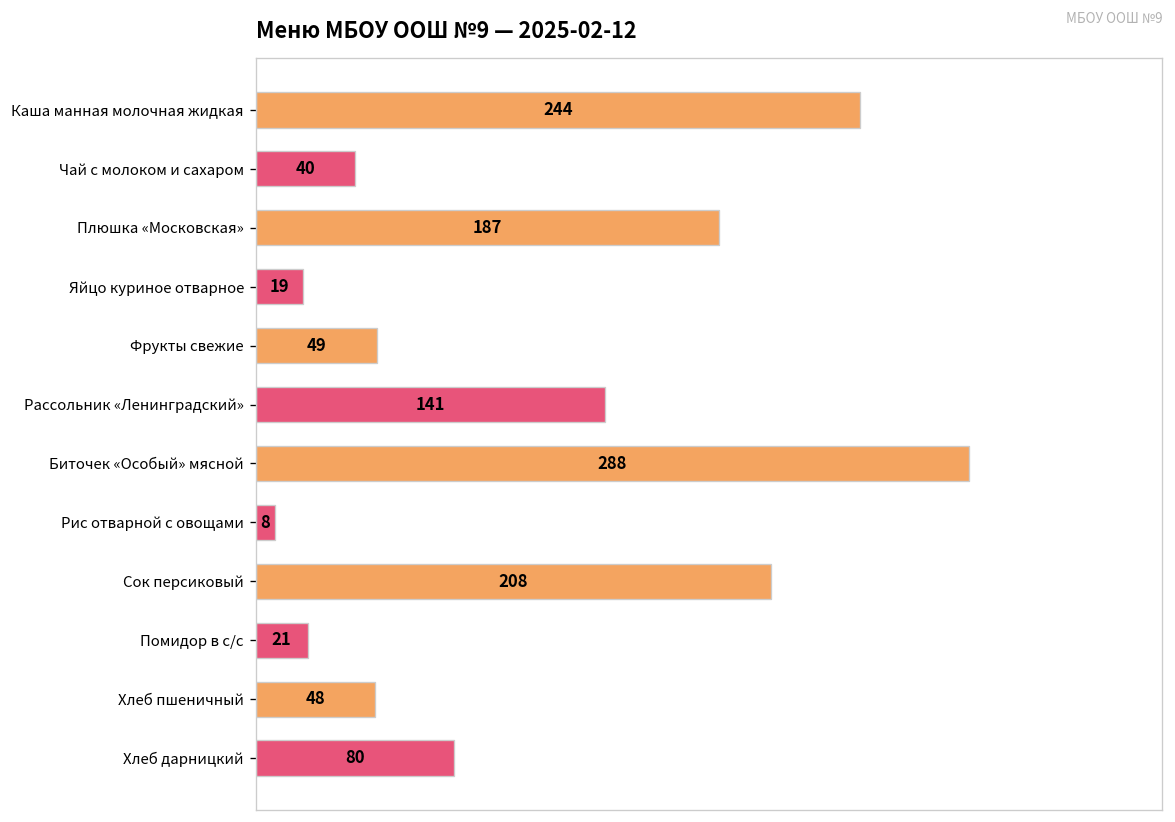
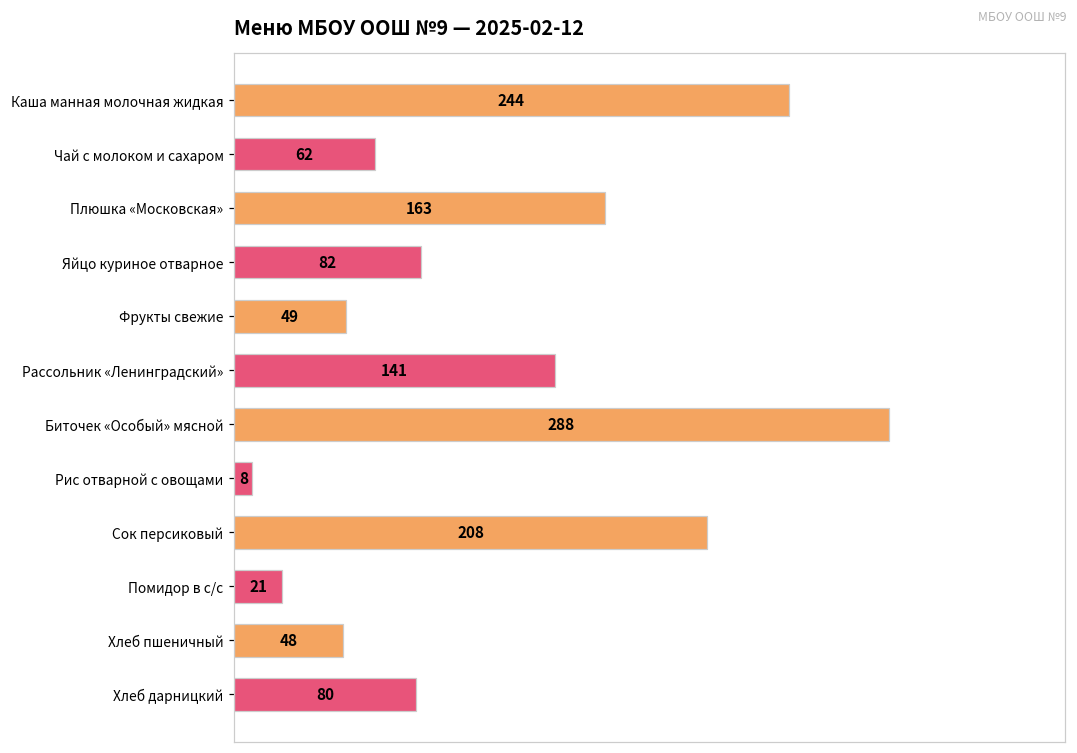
  {
    "Каша манная молочная жидкая": 244,
-   "Чай с молоком и сахаром": 40,
-   "Плюшка «Московская»": 187,
-   "Яйцо куриное отварное": 19,
+   "Чай с молоком и сахаром": 62,
+   "Плюшка «Московская»": 163,
+   "Яйцо куриное отварное": 82,
    "Фрукты свежие": 49,
    "Рассольник «Ленинградский»": 141,
    "Биточек «Особый» мясной": 288,
    "Рис отварной с овощами": 8,
    "Сок персиковый": 208,
    "Помидор в с/с": 21,
    "Хлеб пшеничный": 48,
    "Хлеб дарницкий": 80
  }
